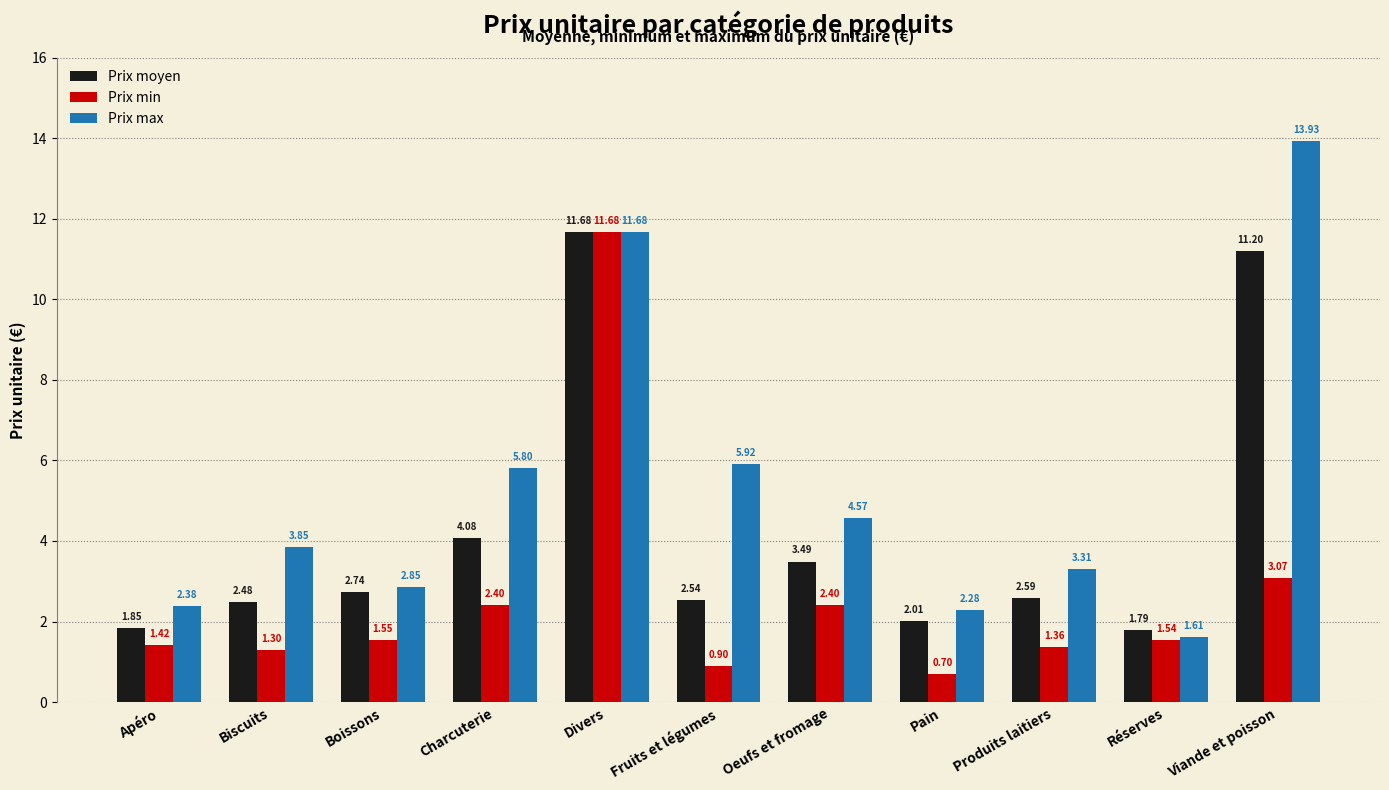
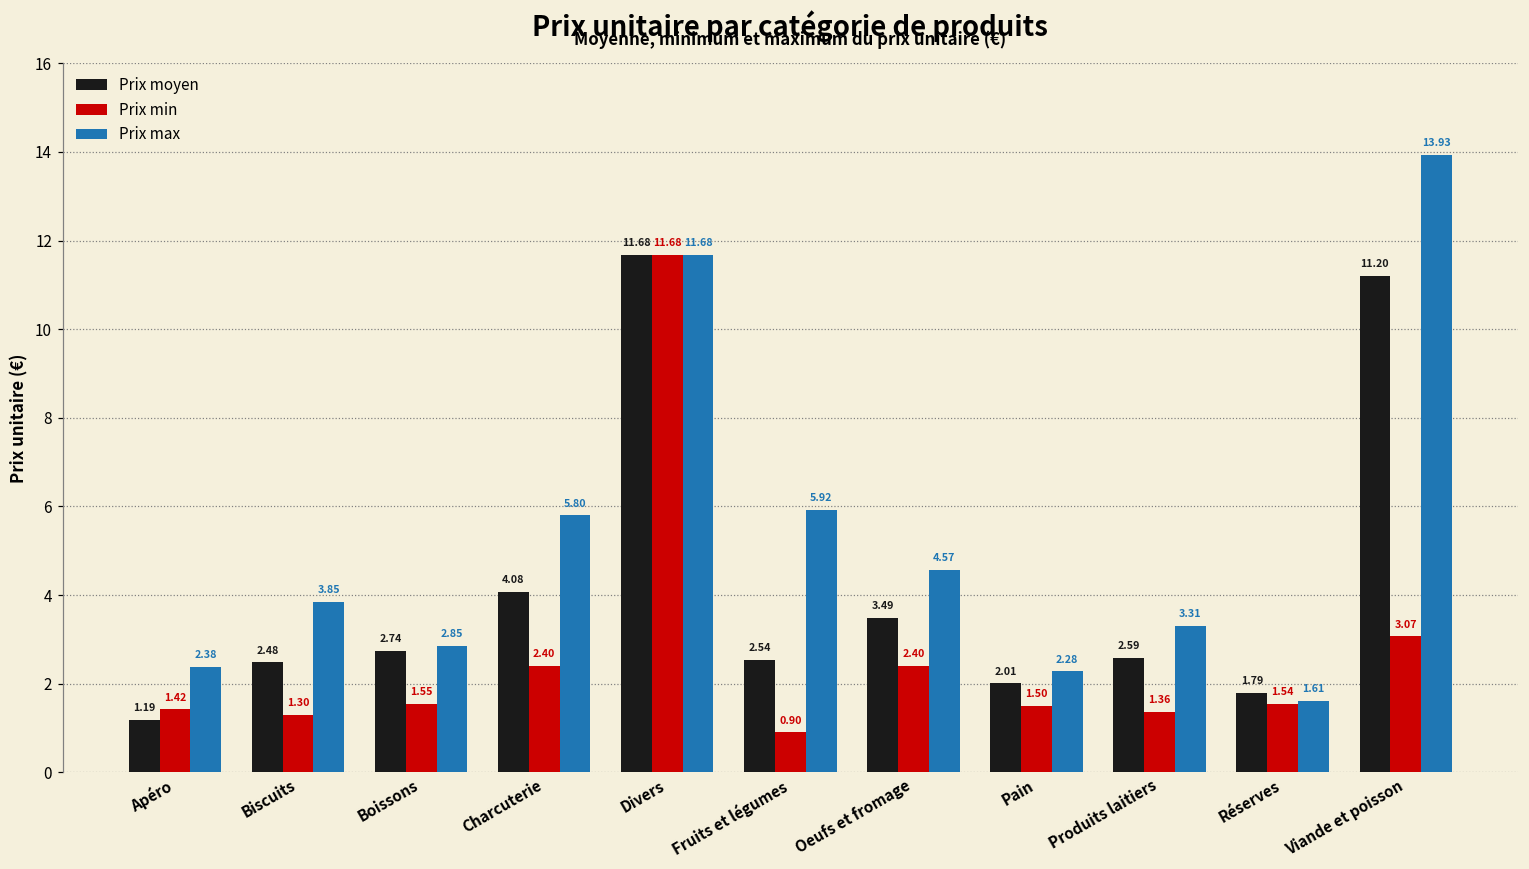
  {
    "Prix moyen": {
-     "Apéro": 1.85,
+     "Apéro": 1.19,
      "Biscuits": 2.48,
      "Boissons": 2.74,
      "Charcuterie": 4.08,
      "Divers": 11.68,
      "Fruits et légumes": 2.54,
      "Oeufs et fromage": 3.49,
      "Pain": 2.01,
      "Produits laitiers": 2.59,
      "Réserves": 1.79,
      "Viande et poisson": 11.20
    },
    "Prix min": {
      "Apéro": 1.42,
      "Biscuits": 1.30,
      "Boissons": 1.55,
      "Charcuterie": 2.40,
      "Divers": 11.68,
      "Fruits et légumes": 0.90,
      "Oeufs et fromage": 2.40,
-     "Pain": 0.70,
+     "Pain": 1.50,
      "Produits laitiers": 1.36,
      "Réserves": 1.54,
      "Viande et poisson": 3.07
    },
    "Prix max": {
      "Apéro": 2.38,
      "Biscuits": 3.85,
      "Boissons": 2.85,
      "Charcuterie": 5.80,
      "Divers": 11.68,
      "Fruits et légumes": 5.92,
      "Oeufs et fromage": 4.57,
      "Pain": 2.28,
      "Produits laitiers": 3.31,
      "Réserves": 1.61,
      "Viande et poisson": 13.93
    }
  }
